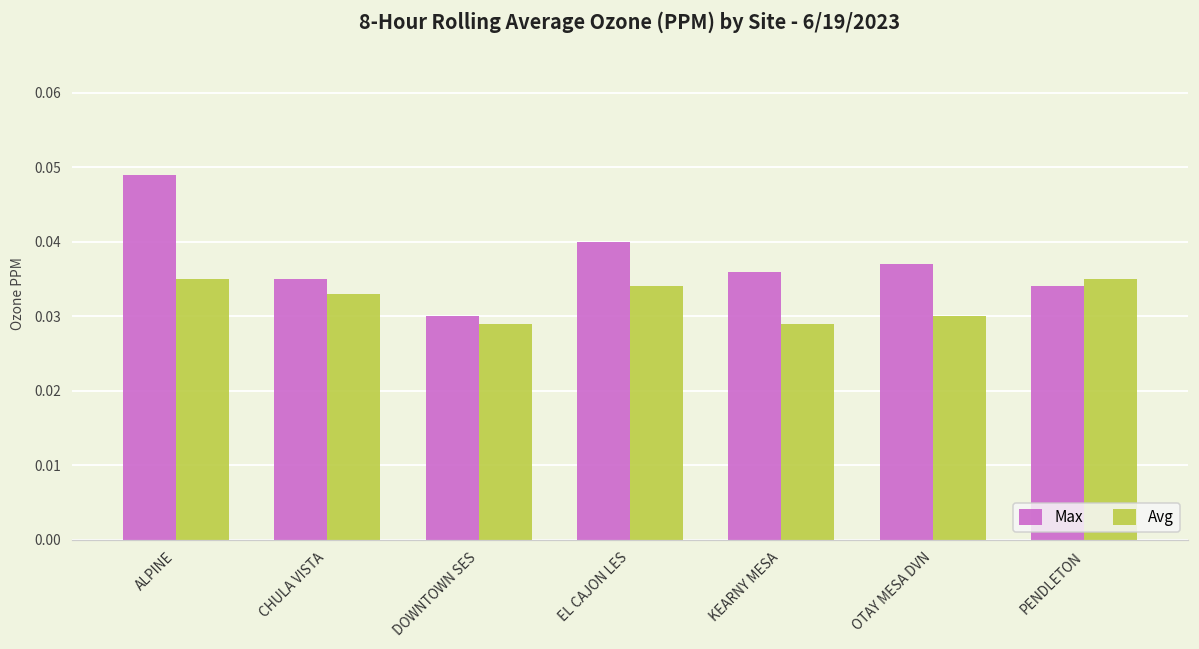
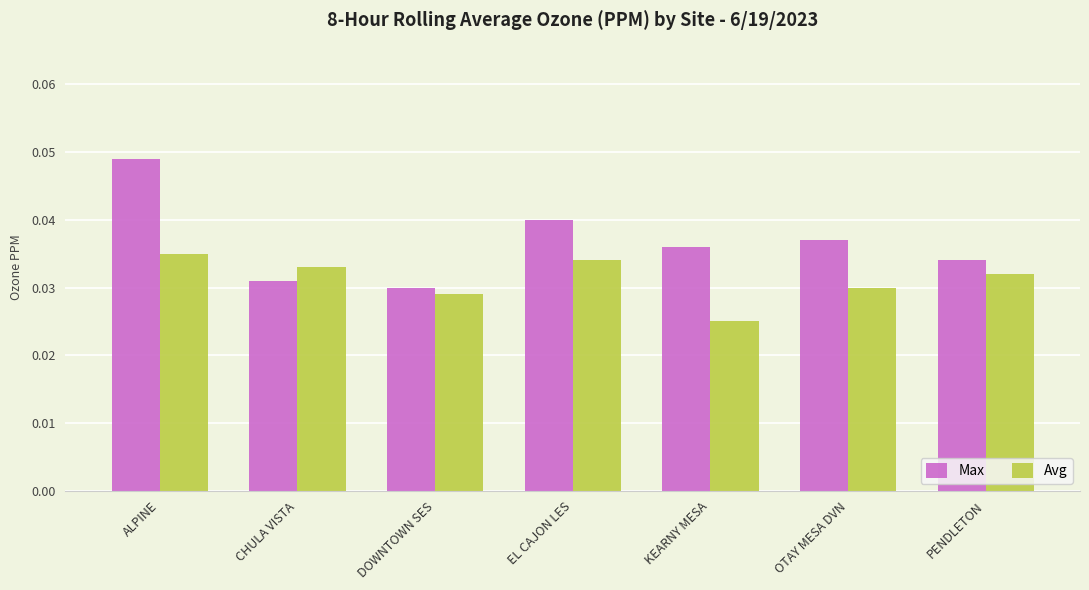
  {
    "Max": {
      "ALPINE": 0.049,
-     "CHULA VISTA": 0.035,
+     "CHULA VISTA": 0.031,
      "DOWNTOWN SES": 0.030,
      "EL CAJON LES": 0.040,
      "KEARNY MESA": 0.036,
      "OTAY MESA DVN": 0.037,
      "PENDLETON": 0.034
    },
    "Avg": {
      "ALPINE": 0.035,
      "CHULA VISTA": 0.033,
      "DOWNTOWN SES": 0.029,
      "EL CAJON LES": 0.034,
-     "KEARNY MESA": 0.029,
+     "KEARNY MESA": 0.025,
      "OTAY MESA DVN": 0.030,
-     "PENDLETON": 0.035
+     "PENDLETON": 0.032
    }
  }
